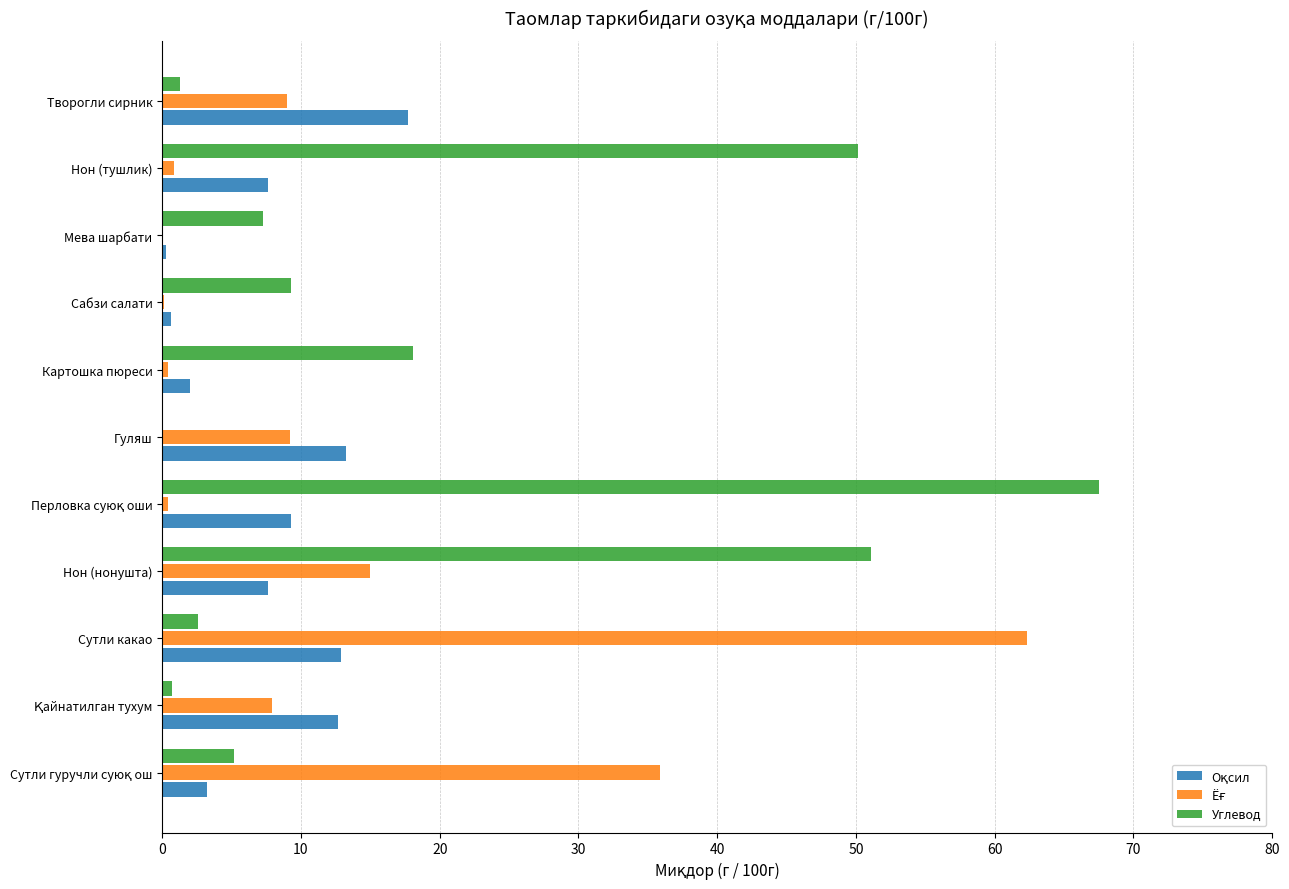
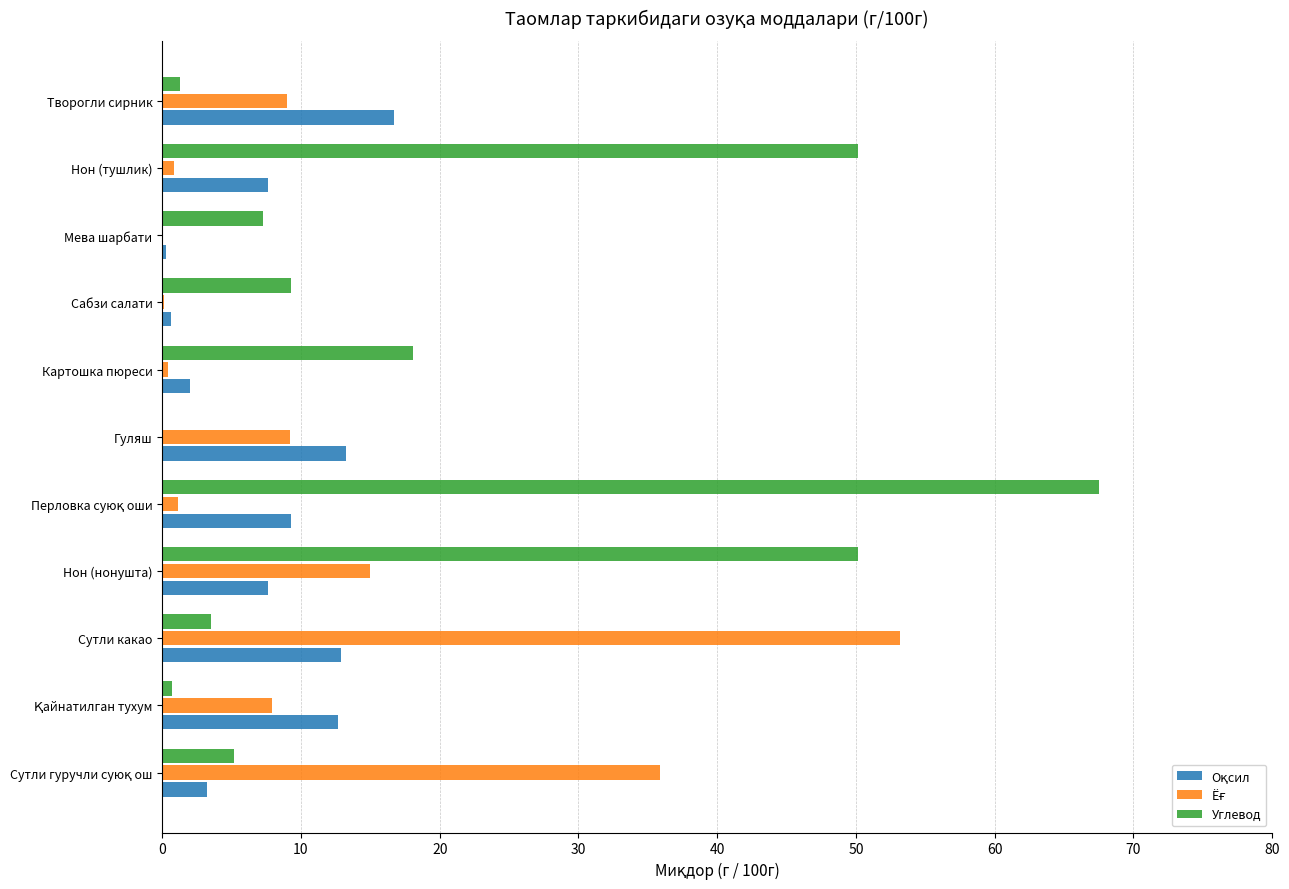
  {
    "Оқсил": {
-     "Творогли сирник": 17.7,
+     "Творогли сирник": 16.7,
      "Нон (тушлик)": 7.6,
      "Мева шарбати": 0.3,
      "Сабзи салати": 0.6,
      "Картошка пюреси": 2.0,
      "Гуляш": 13.3,
      "Перловка суюқ оши": 9.3,
      "Нон (нонушта)": 7.6,
      "Сутли какао": 12.9,
      "Қайнатилган тухум": 12.7,
      "Сутли гуручли суюқ ош": 3.2
    },
    "Ёғ": {
      "Творогли сирник": 9.0,
      "Нон (тушлик)": 0.9,
      "Мева шарбати": 0.0,
      "Картошка пюреси": 0.4,
      "Гуляш": 9.2,
-     "Перловка суюқ оши": 0.4,
+     "Перловка суюқ оши": 1.1,
      "Нон (нонушта)": 15.0,
-     "Сутли какао": 62.3,
+     "Сутли какао": 53.2,
      "Қайнатилган тухум": 7.9,
      "Сутли гуручли суюқ ош": 35.9
    },
    "Углевод": {
      "Творогли сирник": 1.3,
      "Нон (тушлик)": 50.2,
      "Мева шарбати": 7.2,
      "Сабзи салати": 9.3,
      "Картошка пюреси": 18.1,
      "Гуляш": 0.0,
      "Перловка суюқ оши": 67.5,
-     "Нон (нонушта)": 51.1,
-     "Сутли какао": 2.6,
+     "Нон (нонушта)": 50.2,
+     "Сутли какао": 3.5,
      "Қайнатилган тухум": 0.7,
      "Сутли гуручли суюқ ош": 5.2
    }
  }
